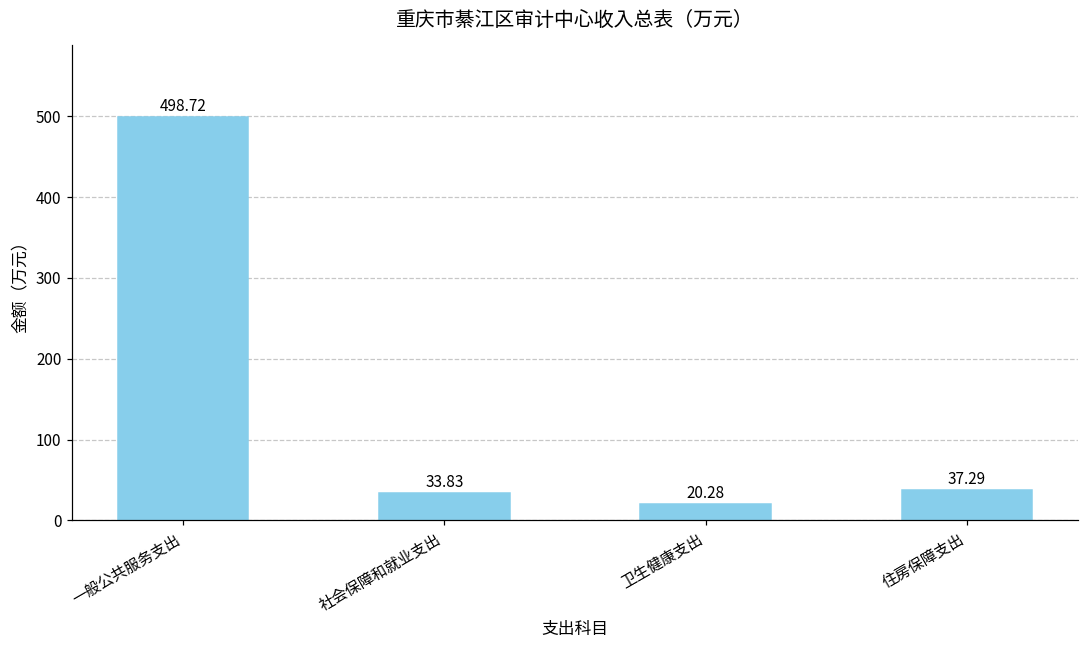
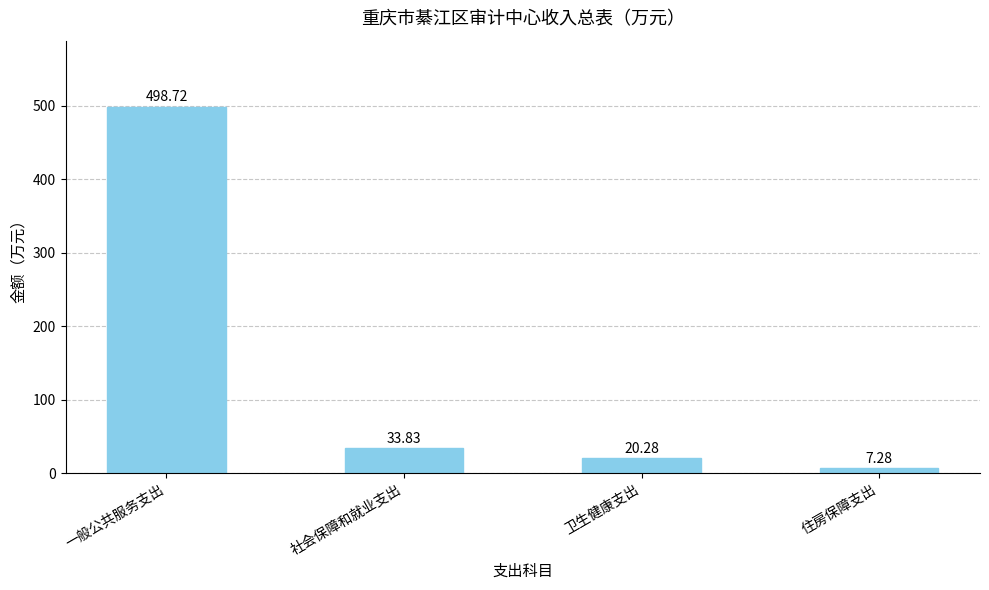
  {
    "一般公共服务支出": 498.72,
    "社会保障和就业支出": 33.83,
    "卫生健康支出": 20.28,
-   "住房保障支出": 37.29
+   "住房保障支出": 7.28
  }
